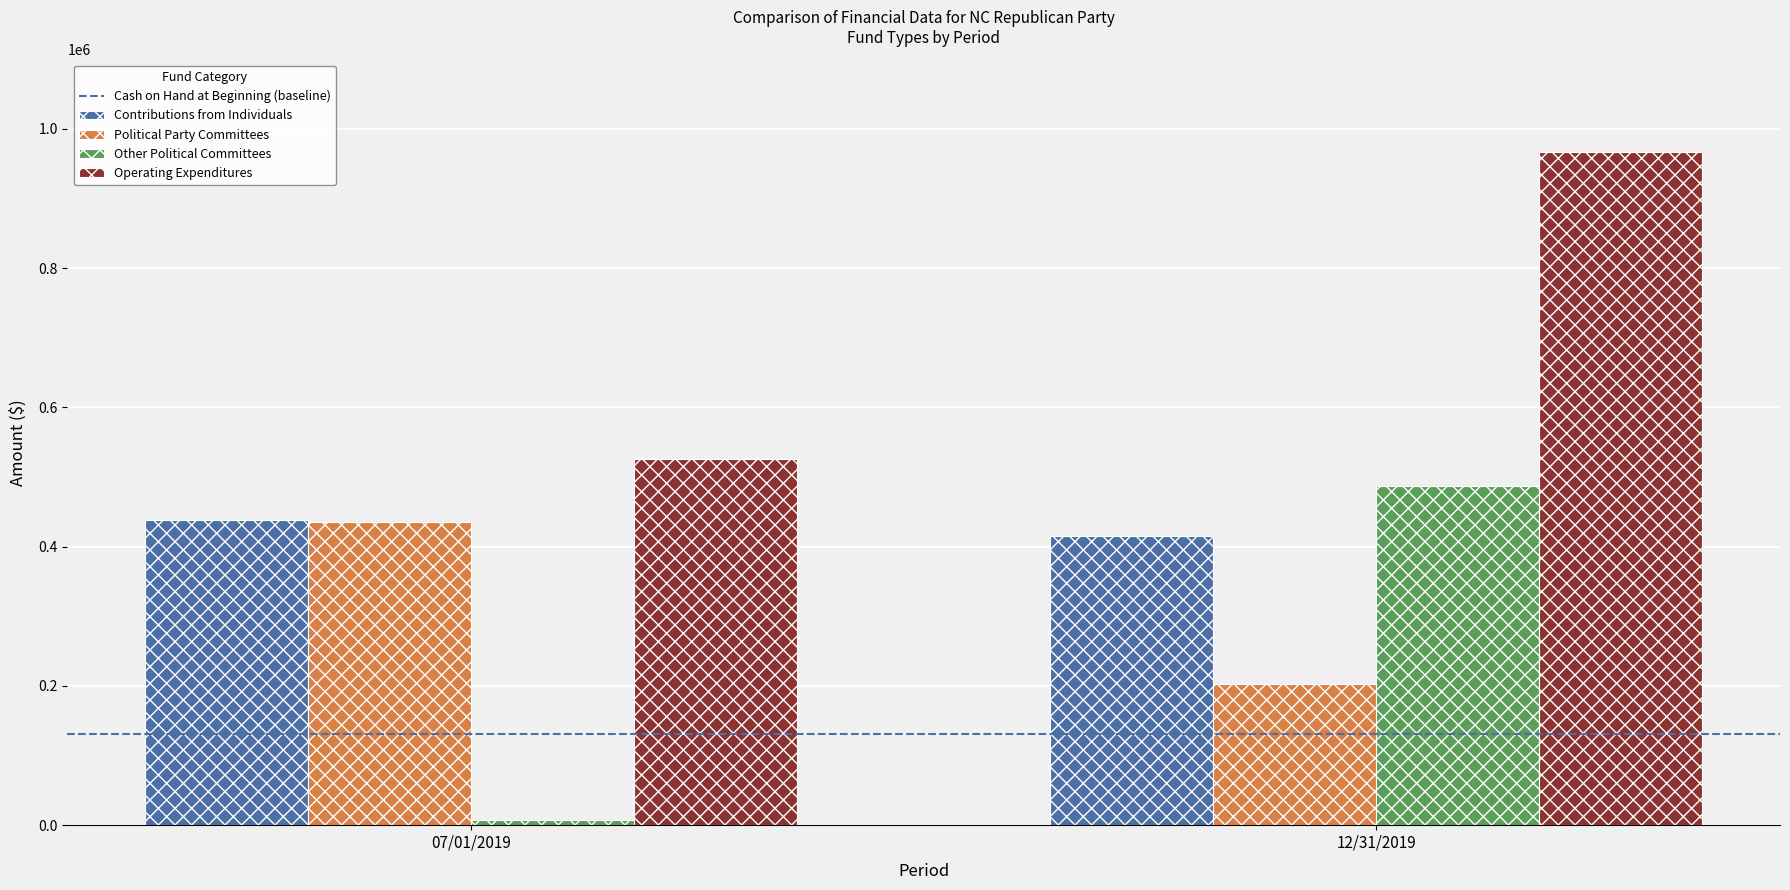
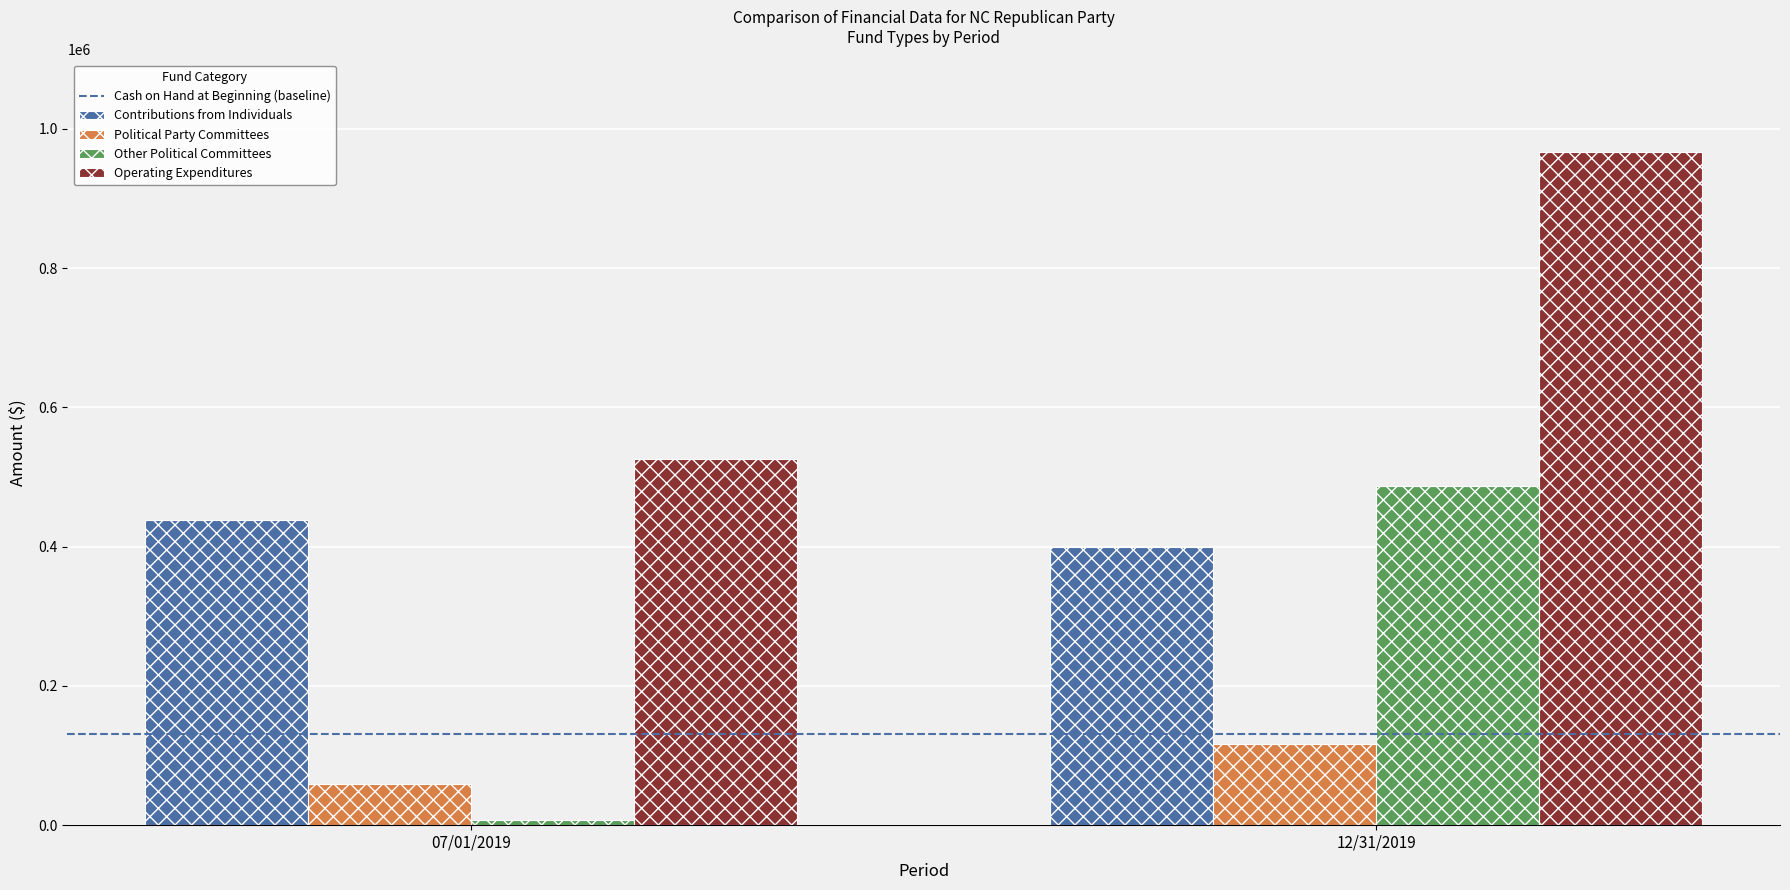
  {
    "Contributions from Individuals": {
      "07/01/2019": 440000,
-     "12/31/2019": 420000
+     "12/31/2019": 400000
    },
    "Political Party Committees": {
-     "07/01/2019": 440000,
-     "12/31/2019": 200000
+     "07/01/2019": 60000,
+     "12/31/2019": 120000
    },
    "Other Political Committees": {
      "07/01/2019": 10000,
      "12/31/2019": 490000
    },
    "Operating Expenditures": {
      "07/01/2019": 530000,
      "12/31/2019": 970000
    }
  }
